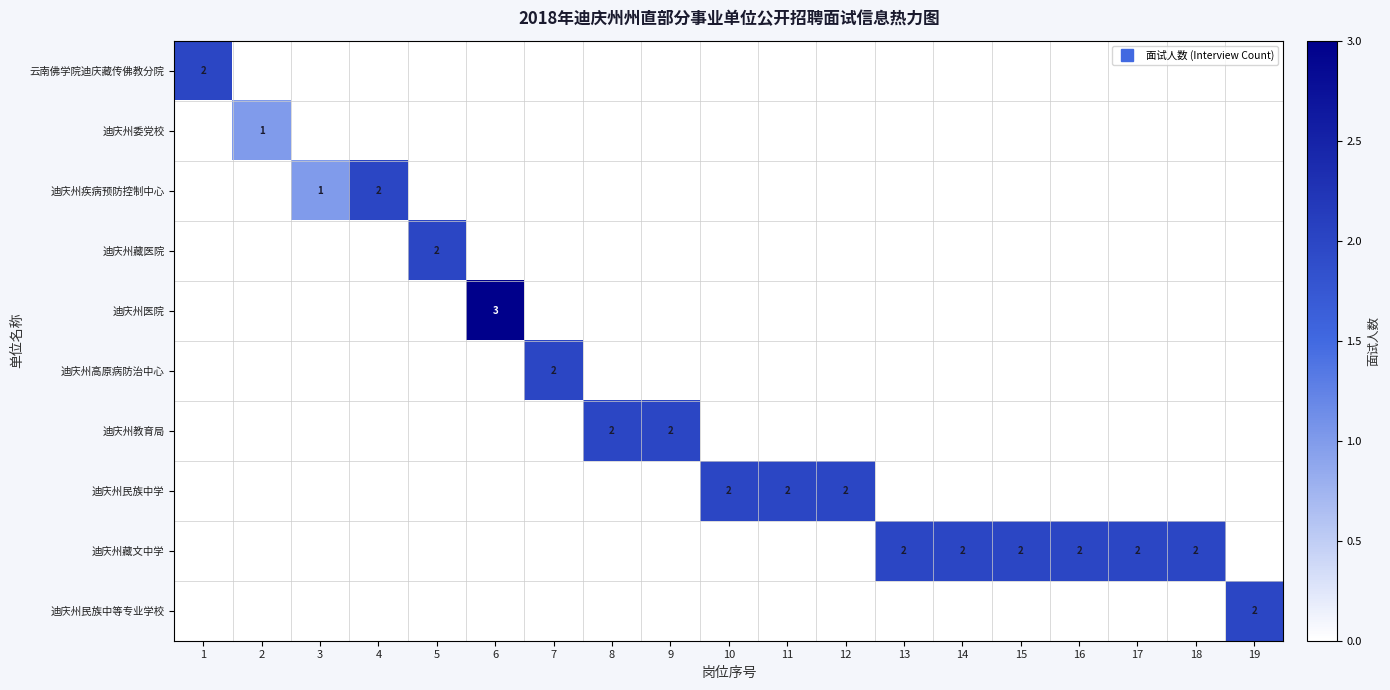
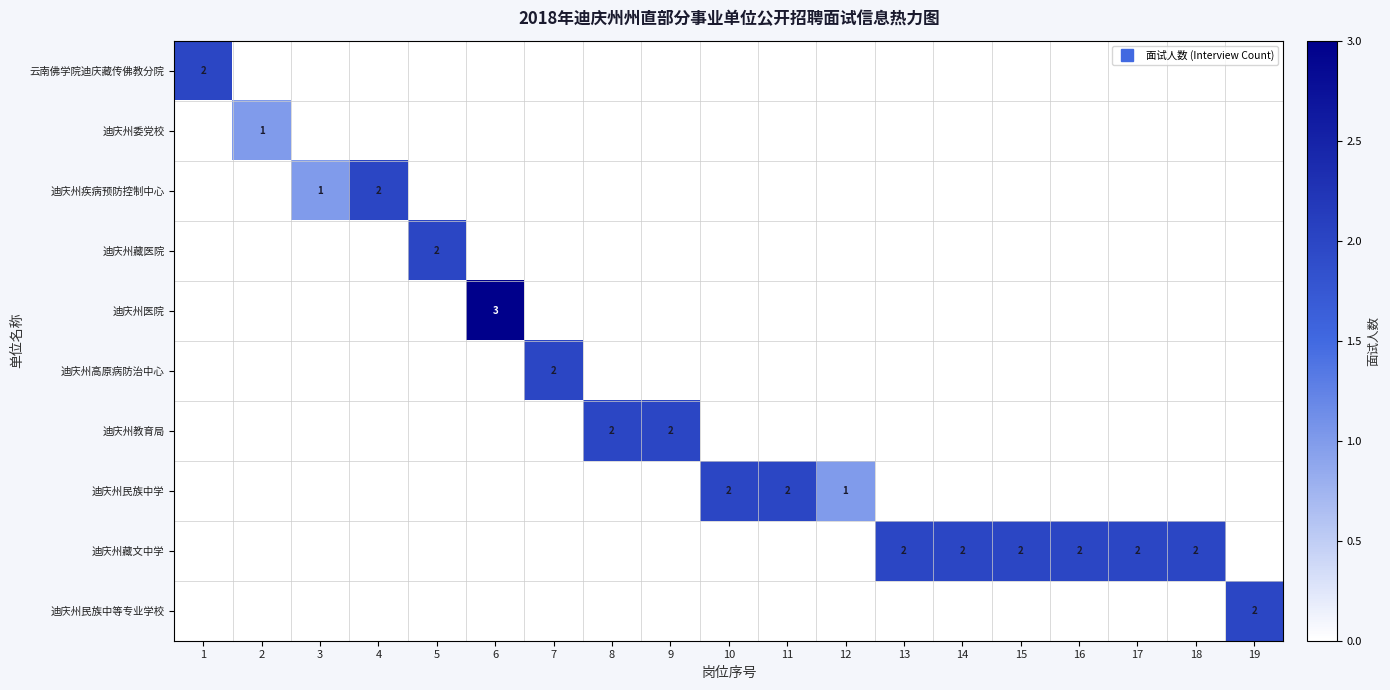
  {
    "云南佛学院迪庆藏传佛教分院": {
      "1": 2
    },
    "迪庆州委党校": {
      "2": 1
    },
    "迪庆州疾病预防控制中心": {
      "3": 1,
      "4": 2
    },
    "迪庆州藏医院": {
      "5": 2
    },
    "迪庆州医院": {
      "6": 3
    },
    "迪庆州高原病防治中心": {
      "7": 2
    },
    "迪庆州教育局": {
      "8": 2,
      "9": 2
    },
    "迪庆州民族中学": {
      "10": 2,
      "11": 2,
-     "12": 2
+     "12": 1
    },
    "迪庆州藏文中学": {
      "13": 2,
      "14": 2,
      "15": 2,
      "16": 2,
      "17": 2,
      "18": 2
    },
    "迪庆州民族中等专业学校": {
      "19": 2
    }
  }
